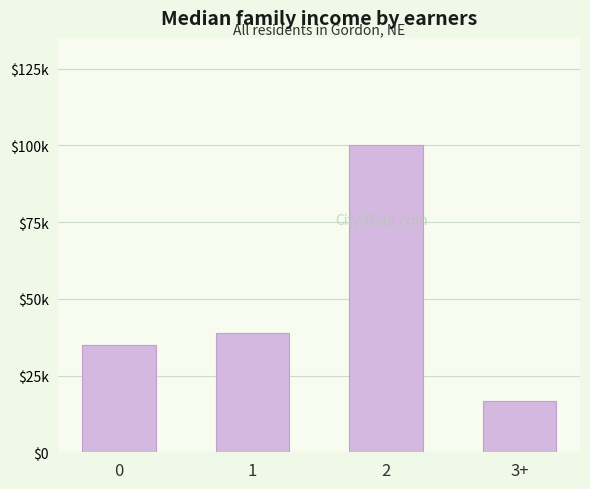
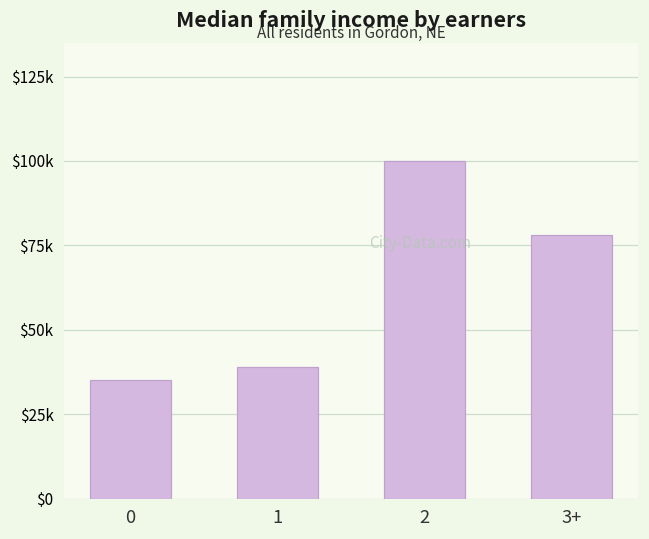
  {
    "0": "$35000",
    "1": "$39000",
    "2": "$100000",
-   "3+": "$17000"
+   "3+": "$78000"
  }
